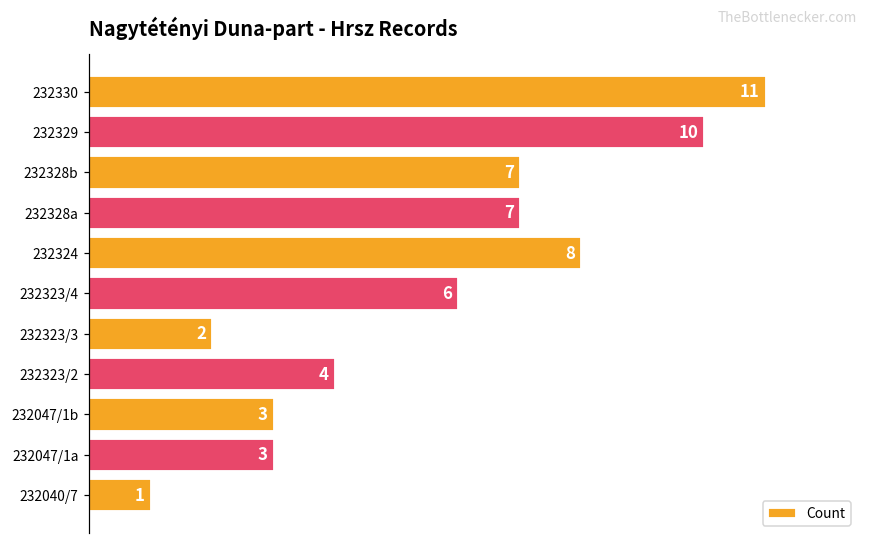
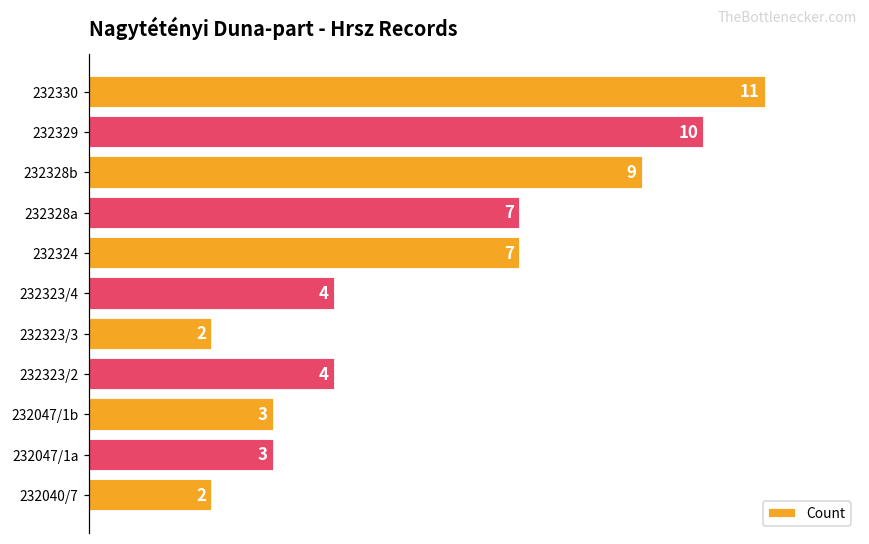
  {
    "232330": 11,
    "232329": 10,
-   "232328b": 7,
+   "232328b": 9,
    "232328a": 7,
-   "232324": 8,
-   "232323/4": 6,
+   "232324": 7,
+   "232323/4": 4,
    "232323/3": 2,
    "232323/2": 4,
    "232047/1b": 3,
    "232047/1a": 3,
-   "232040/7": 1
+   "232040/7": 2
  }
